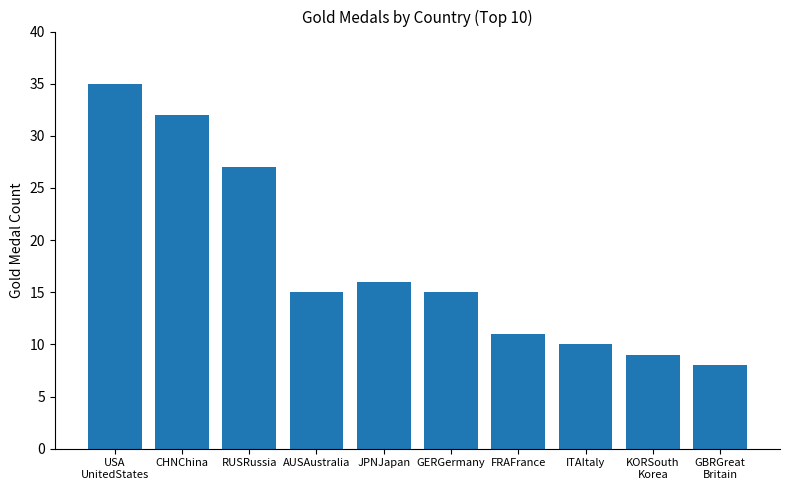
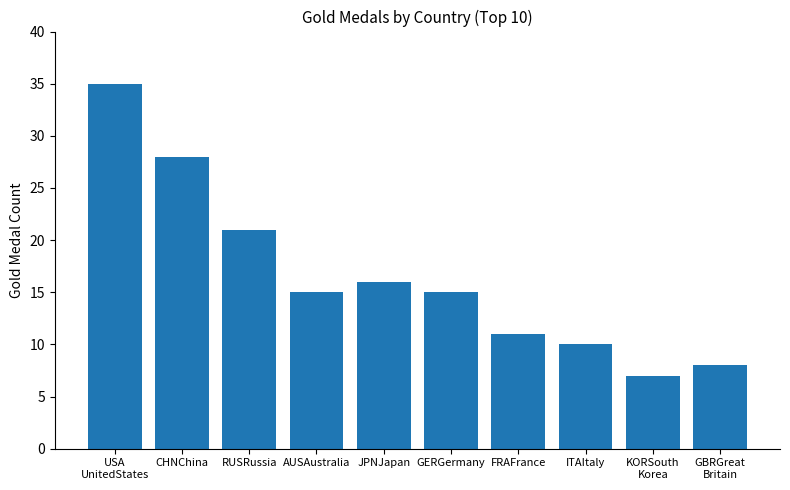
  {
    "USA UnitedStates": 35,
-   "CHNChina": 32,
-   "RUSRussia": 27,
+   "CHNChina": 28,
+   "RUSRussia": 21,
    "AUSAustralia": 15,
    "JPNJapan": 16,
    "GERGermany": 15,
    "FRAFrance": 11,
    "ITAItaly": 10,
-   "KORSouth Korea": 9,
+   "KORSouth Korea": 7,
    "GBRGreat Britain": 8
  }
